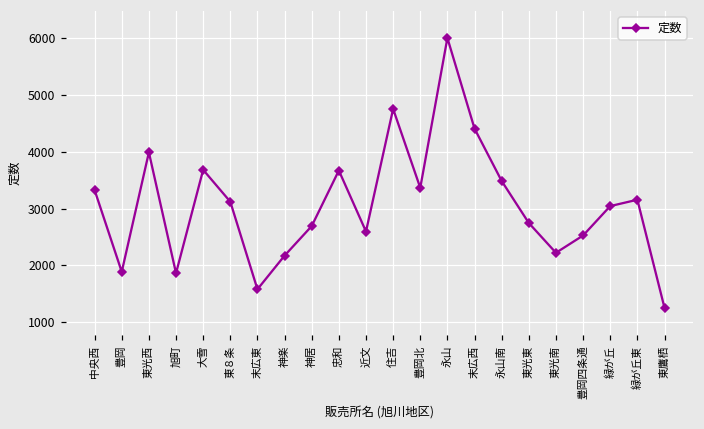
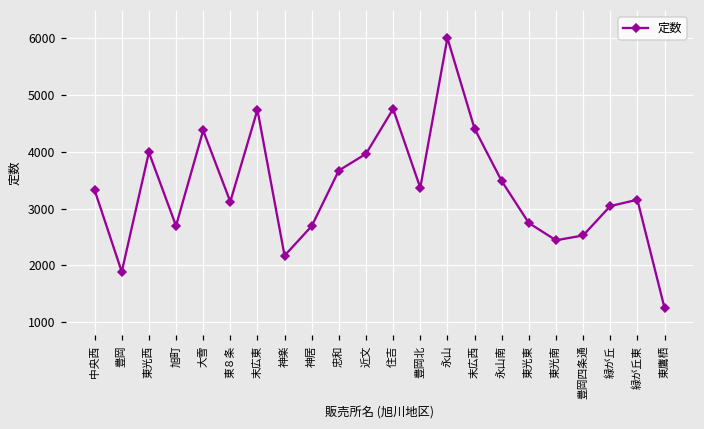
  {
    "中央西": 3300,
    "豊岡": 1900,
    "東光西": 4000,
-   "旭町": 1900,
-   "大雪": 3700,
+   "旭町": 2700,
+   "大雪": 4400,
    "東８条": 3100,
-   "末広東": 1600,
+   "末広東": 4700,
    "神楽": 2200,
    "神居": 2700,
    "忠和": 3700,
-   "近文": 2600,
+   "近文": 4000,
    "住吉": 4800,
    "豊岡北": 3400,
    "永山": 6000,
    "末広西": 4400,
    "永山南": 3500,
    "東光東": 2700,
-   "東光南": 2200,
+   "東光南": 2400,
    "豊岡四条通": 2500,
    "緑が丘": 3000,
    "緑が丘東": 3200,
    "東鷹栖": 1300
  }
